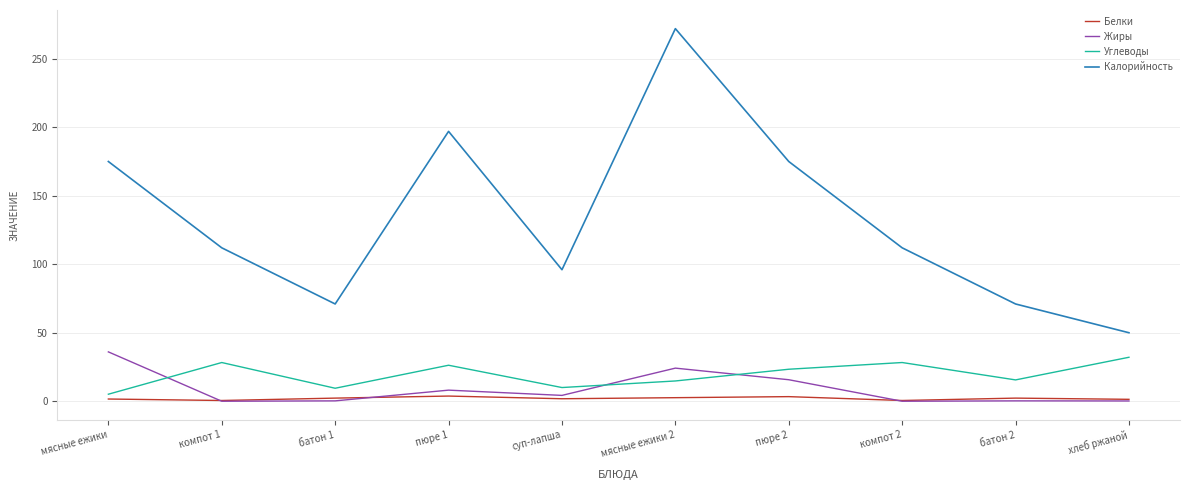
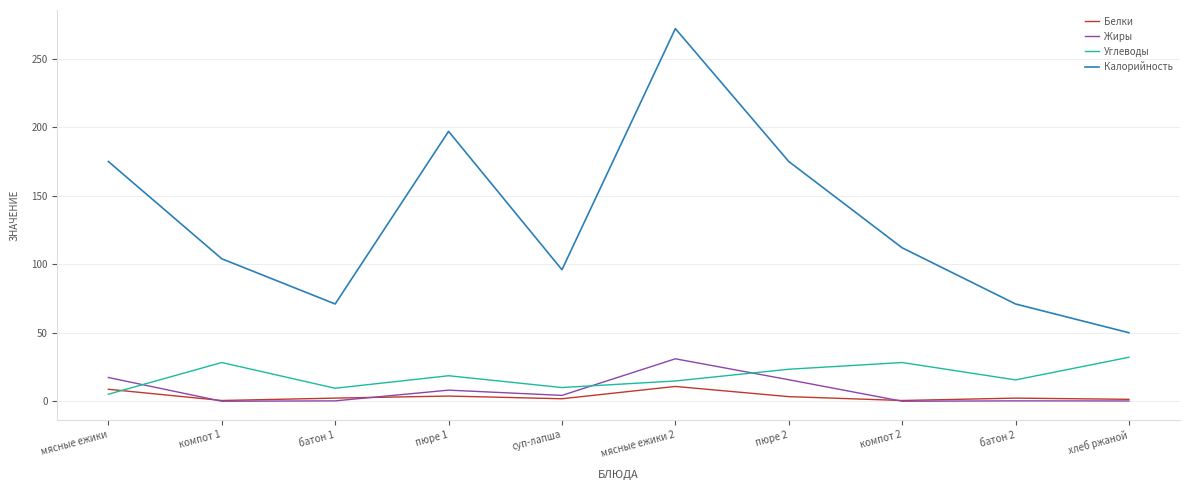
  {
    "Белки": {
-     "мясные ежики": 2,
+     "мясные ежики": 9,
      "батон 1": 2,
      "пюре 1": 4,
      "суп-лапша": 2,
-     "мясные ежики 2": 3,
+     "мясные ежики 2": 11,
      "пюре 2": 3,
      "батон 2": 2
    },
    "Жиры": {
-     "мясные ежики": 36,
+     "мясные ежики": 17,
      "батон 1": 0,
      "пюре 1": 8,
      "суп-лапша": 4,
-     "мясные ежики 2": 24,
+     "мясные ежики 2": 31,
      "пюре 2": 16,
      "батон 2": 0
    },
    "Углеводы": {
      "мясные ежики": 5,
      "компот 1": 28,
      "батон 1": 9,
-     "пюре 1": 26,
+     "пюре 1": 19,
      "суп-лапша": 10,
      "мясные ежики 2": 15,
      "пюре 2": 23,
      "компот 2": 28,
      "батон 2": 16,
      "хлеб ржаной": 32
    },
    "Калорийность": {
      "мясные ежики": 175,
-     "компот 1": 112,
+     "компот 1": 104,
      "батон 1": 71,
      "пюре 1": 197,
      "суп-лапша": 96,
      "мясные ежики 2": 272,
      "пюре 2": 175,
      "компот 2": 112,
      "батон 2": 71,
      "хлеб ржаной": 50
    }
  }
